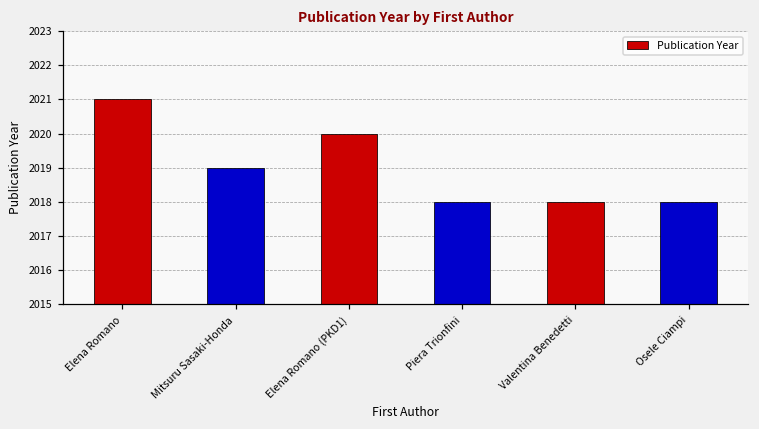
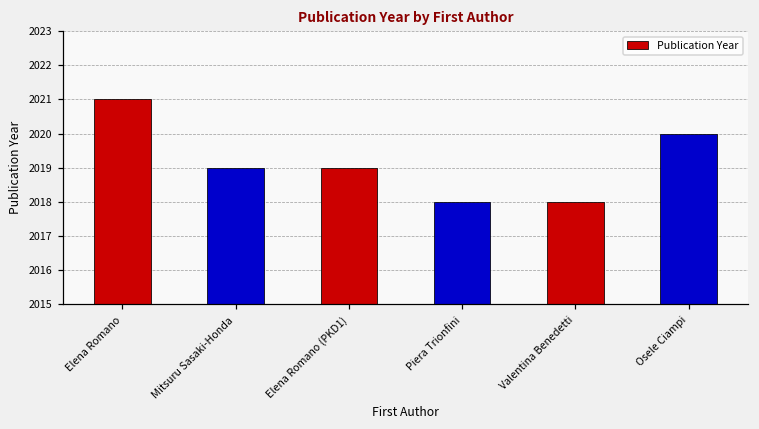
  {
    "Elena Romano": 2021,
    "Mitsuru Sasaki-Honda": 2019,
-   "Elena Romano (PKD1)": 2020,
+   "Elena Romano (PKD1)": 2019,
    "Piera Trionfini": 2018,
    "Valentina Benedetti": 2018,
-   "Osele Ciampi": 2018
+   "Osele Ciampi": 2020
  }
